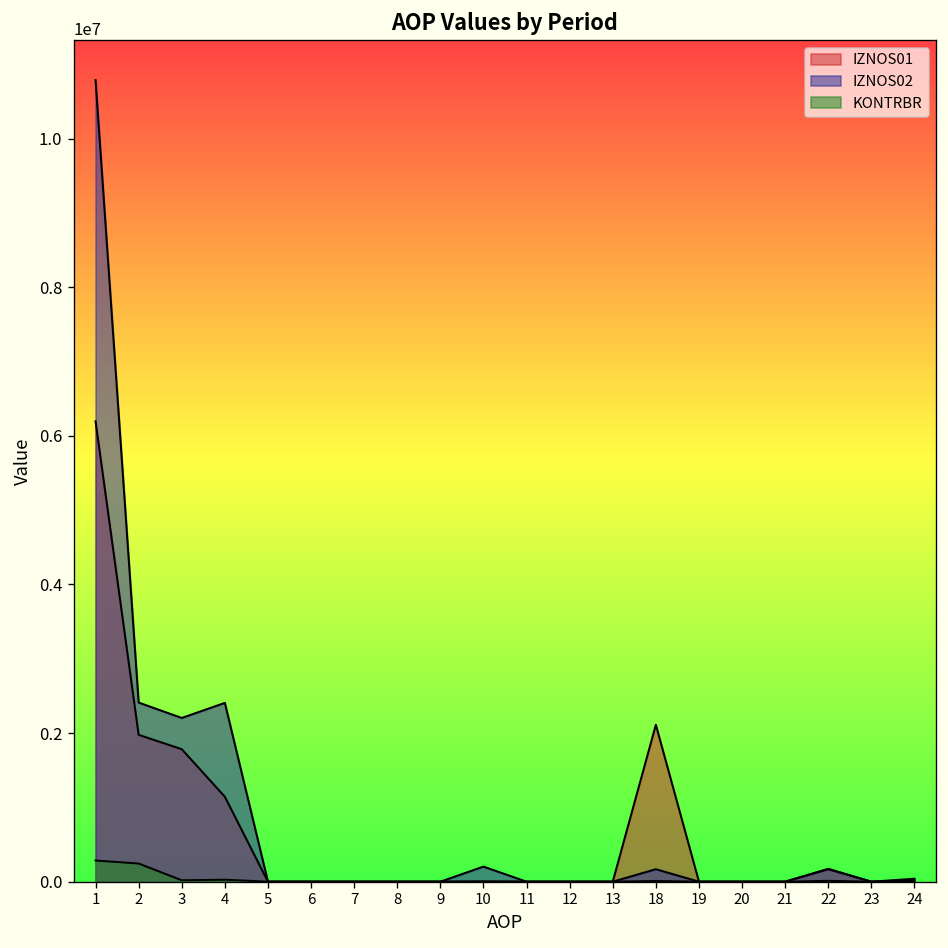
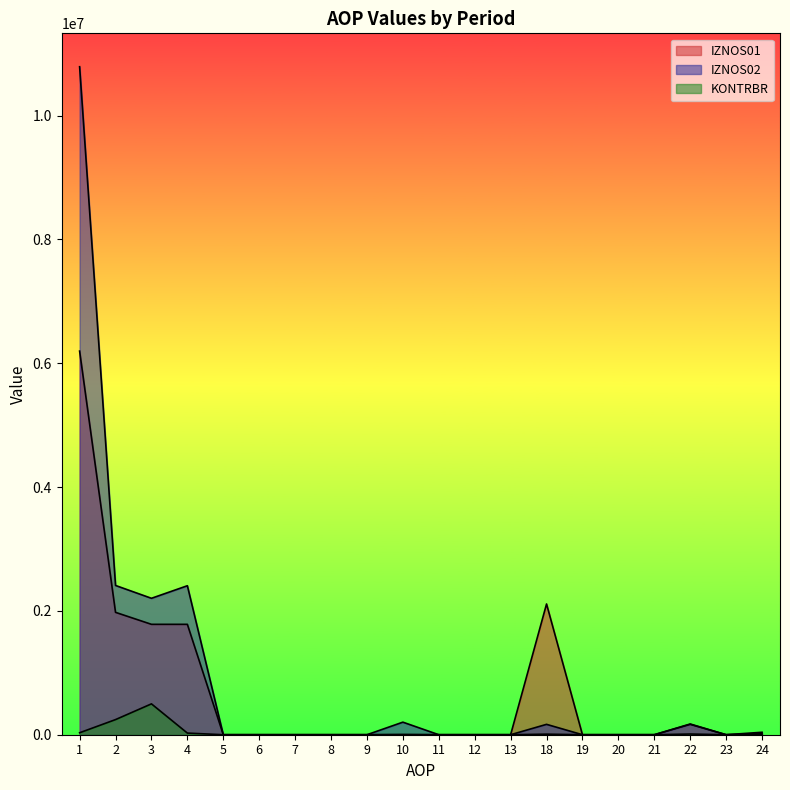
  {
    "IZNOS01": {
      "1": 6200000,
      "2": 2000000,
      "3": 1800000,
-     "4": 1100000,
+     "4": 1800000,
      "18": 2100000
    },
    "IZNOS02": {
      "1": 10800000,
      "2": 2400000,
      "3": 2200000,
      "4": 2400000,
      "10": 200000,
      "18": 200000
    },
    "KONTRBR": {
-     "1": 300000,
+     "1": 0,
      "2": 200000,
-     "3": 0,
+     "3": 500000,
      "4": 0,
      "18": 0,
      "22": 0
    }
  }
